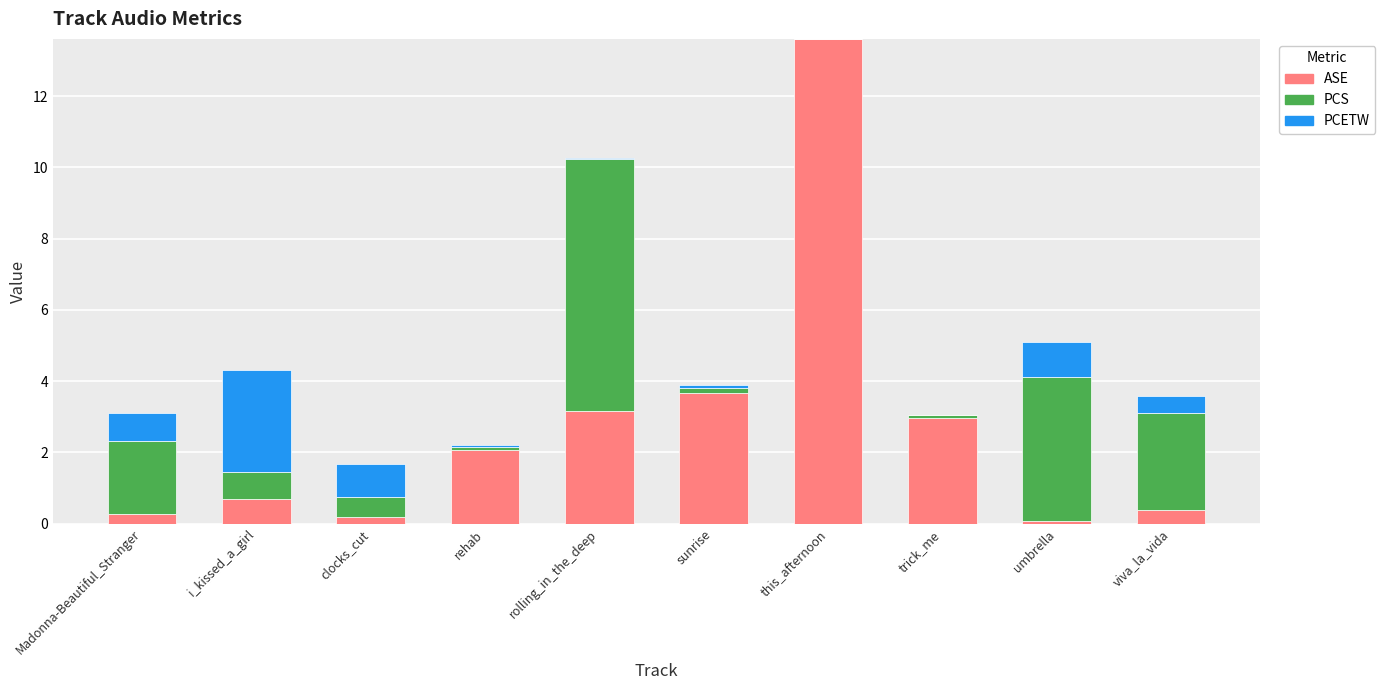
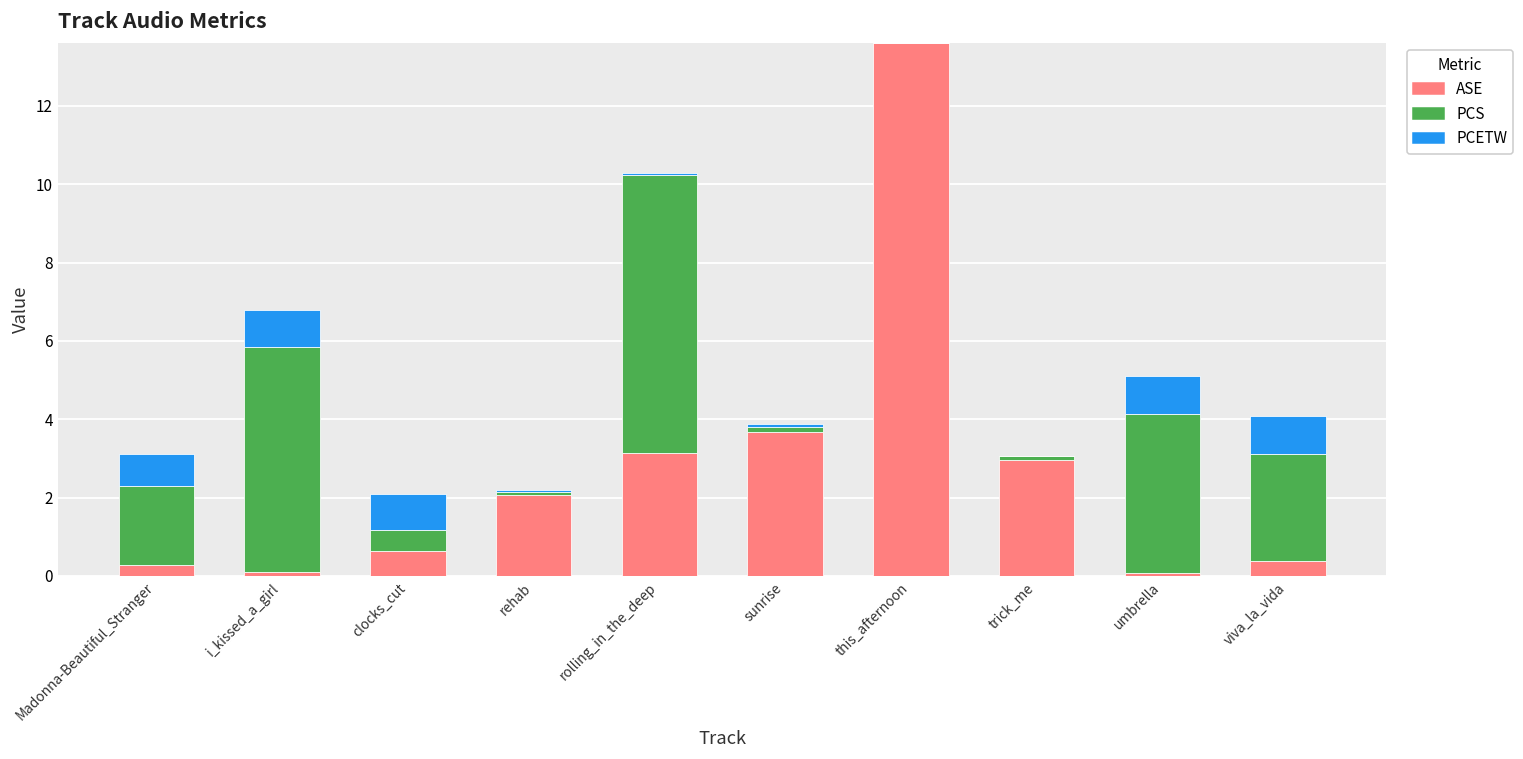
  {
    "ASE": {
      "Madonna-Beautiful_Stranger": 0.3,
-     "i_kissed_a_girl": 0.7,
-     "clocks_cut": 0.2,
+     "i_kissed_a_girl": 0.1,
+     "clocks_cut": 0.6,
      "rehab": 2.1,
      "rolling_in_the_deep": 3.2,
      "sunrise": 3.7,
      "this_afternoon": 13.6,
      "trick_me": 3.0,
      "umbrella": 0.1,
      "viva_la_vida": 0.4
    },
    "PCS": {
      "Madonna-Beautiful_Stranger": 2.0,
-     "i_kissed_a_girl": 0.8,
+     "i_kissed_a_girl": 5.7,
      "clocks_cut": 0.6,
      "rehab": 0.1,
      "rolling_in_the_deep": 7.1,
      "sunrise": 0.1,
      "this_afternoon": 0.0,
      "trick_me": 0.1,
      "umbrella": 4.0,
      "viva_la_vida": 2.7
    },
    "PCETW": {
      "Madonna-Beautiful_Stranger": 0.8,
-     "i_kissed_a_girl": 2.8,
+     "i_kissed_a_girl": 0.9,
      "clocks_cut": 0.9,
      "sunrise": 0.1,
      "this_afternoon": 0.0,
      "trick_me": 0.0,
      "umbrella": 1.0,
-     "viva_la_vida": 0.5
+     "viva_la_vida": 1.0
    }
  }
